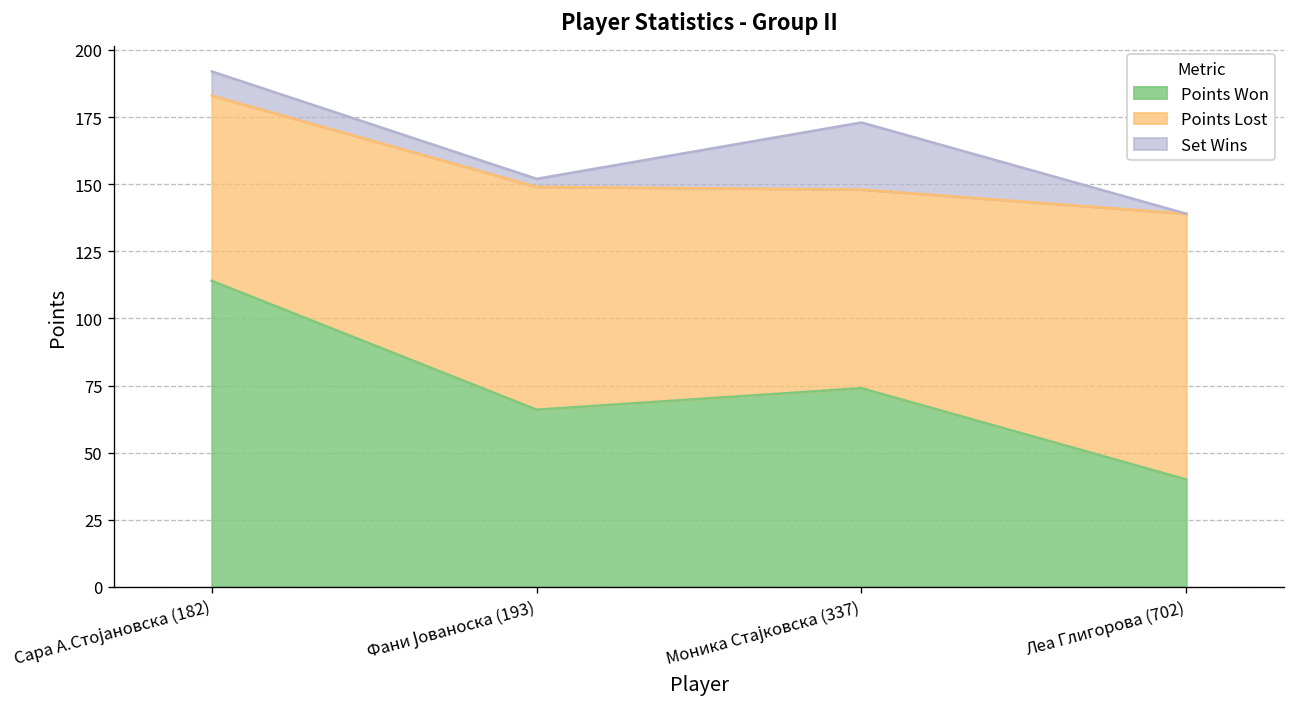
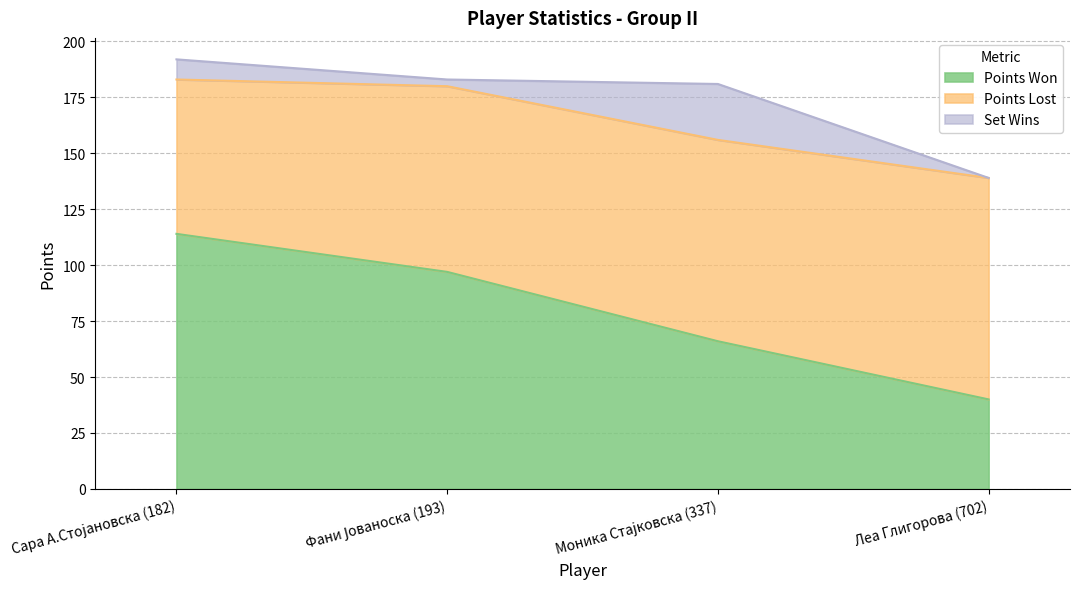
  {
    "Points Won": {
      "Сара А.Стојановска (182)": 114,
-     "Фани Јованоска (193)": 66,
-     "Моника Стајковска (337)": 74,
+     "Фани Јованоска (193)": 97,
+     "Моника Стајковска (337)": 66,
      "Леа Глигорова (702)": 40
    },
    "Points Lost": {
      "Сара А.Стојановска (182)": 69,
      "Фани Јованоска (193)": 83,
-     "Моника Стајковска (337)": 74
+     "Моника Стајковска (337)": 90
    },
    "Set Wins": {
      "Сара А.Стојановска (182)": 9,
      "Фани Јованоска (193)": 3,
      "Моника Стајковска (337)": 25
    }
  }
